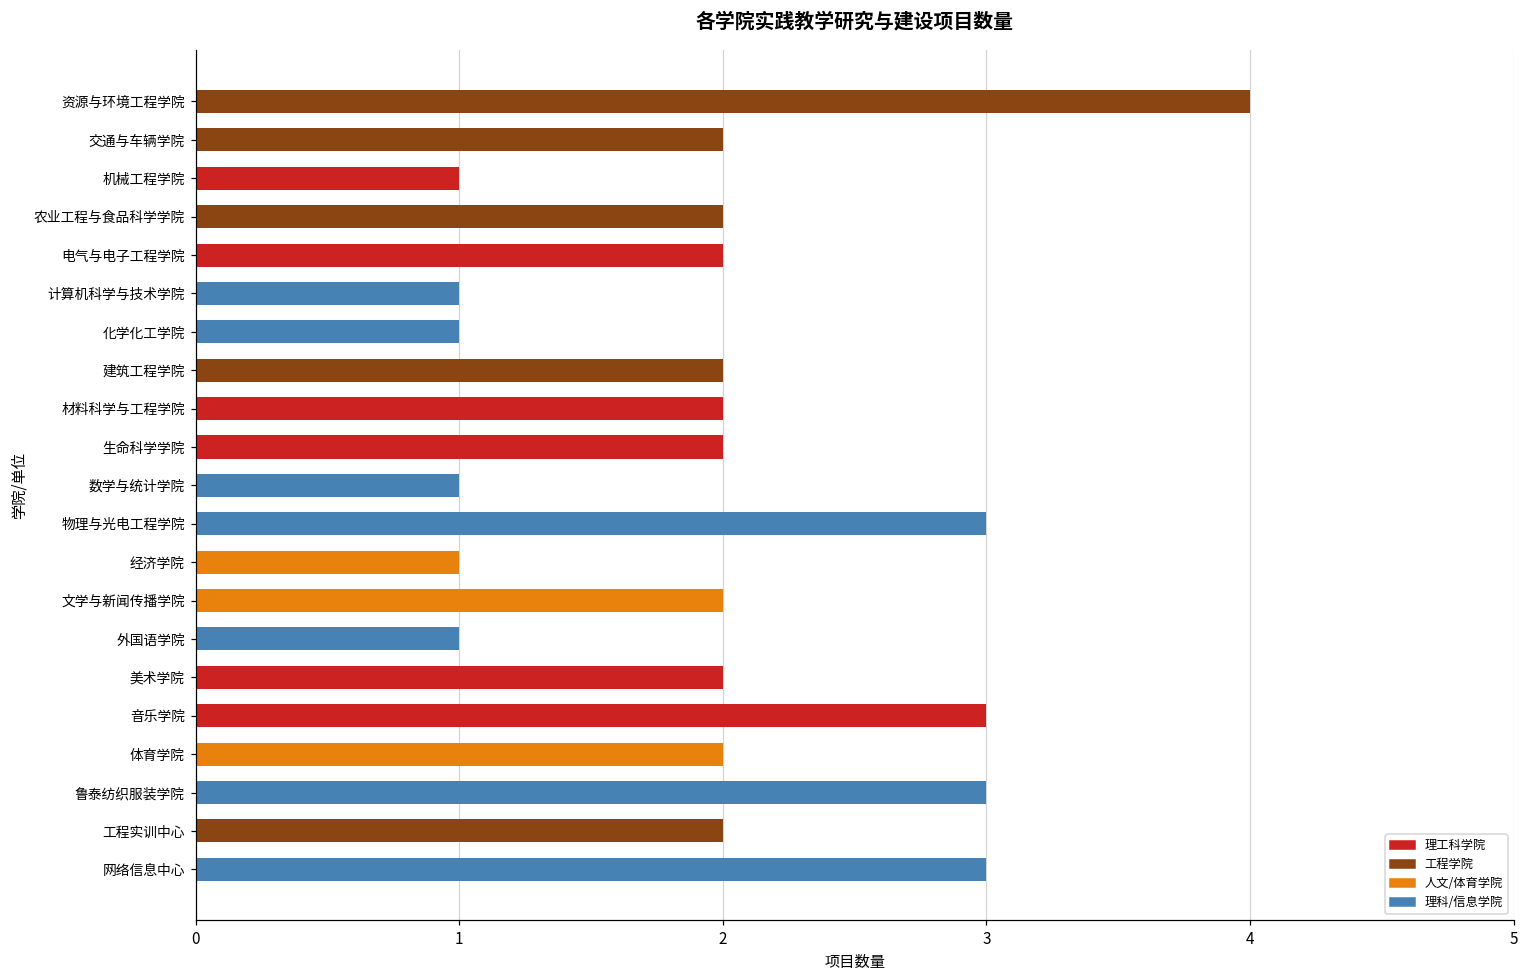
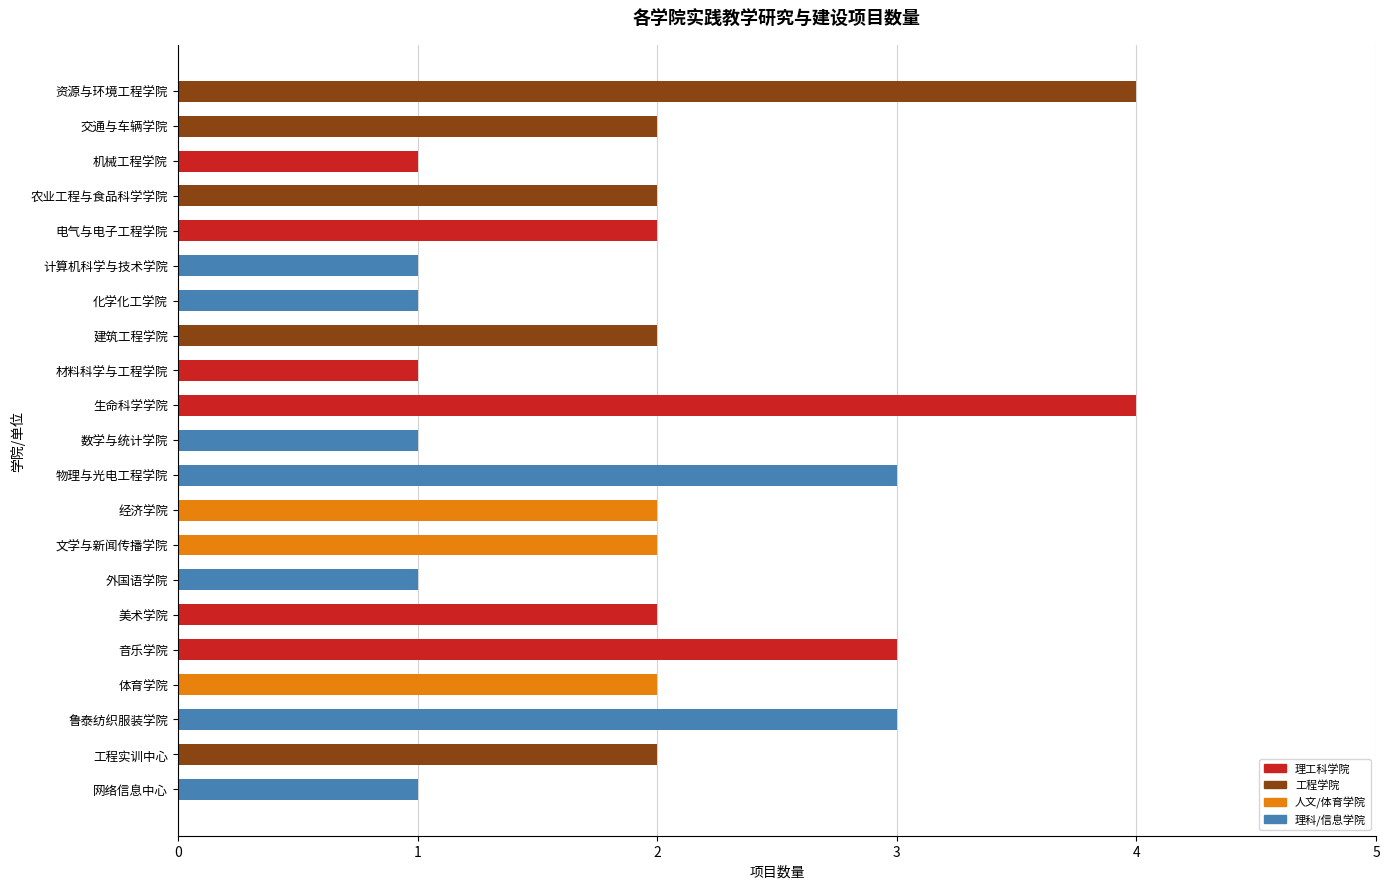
  {
    "资源与环境工程学院": 4,
    "交通与车辆学院": 2,
    "机械工程学院": 1,
    "农业工程与食品科学学院": 2,
    "电气与电子工程学院": 2,
    "计算机科学与技术学院": 1,
    "化学化工学院": 1,
    "建筑工程学院": 2,
-   "材料科学与工程学院": 2,
-   "生命科学学院": 2,
+   "材料科学与工程学院": 1,
+   "生命科学学院": 4,
    "数学与统计学院": 1,
    "物理与光电工程学院": 3,
-   "经济学院": 1,
+   "经济学院": 2,
    "文学与新闻传播学院": 2,
    "外国语学院": 1,
    "美术学院": 2,
    "音乐学院": 3,
    "体育学院": 2,
    "鲁泰纺织服装学院": 3,
    "工程实训中心": 2,
-   "网络信息中心": 3
+   "网络信息中心": 1
  }
